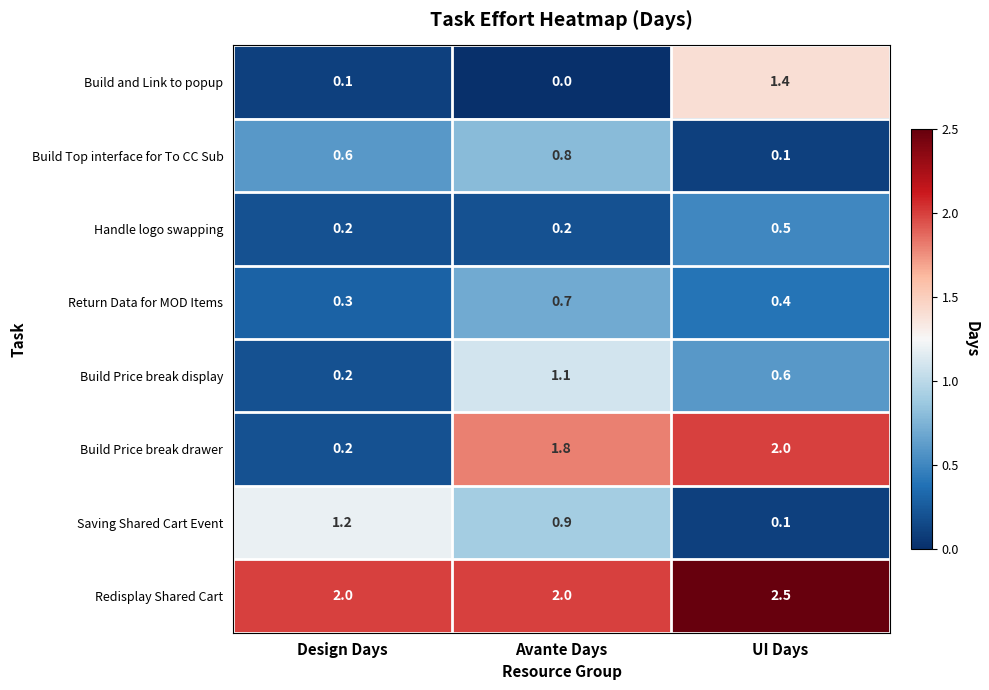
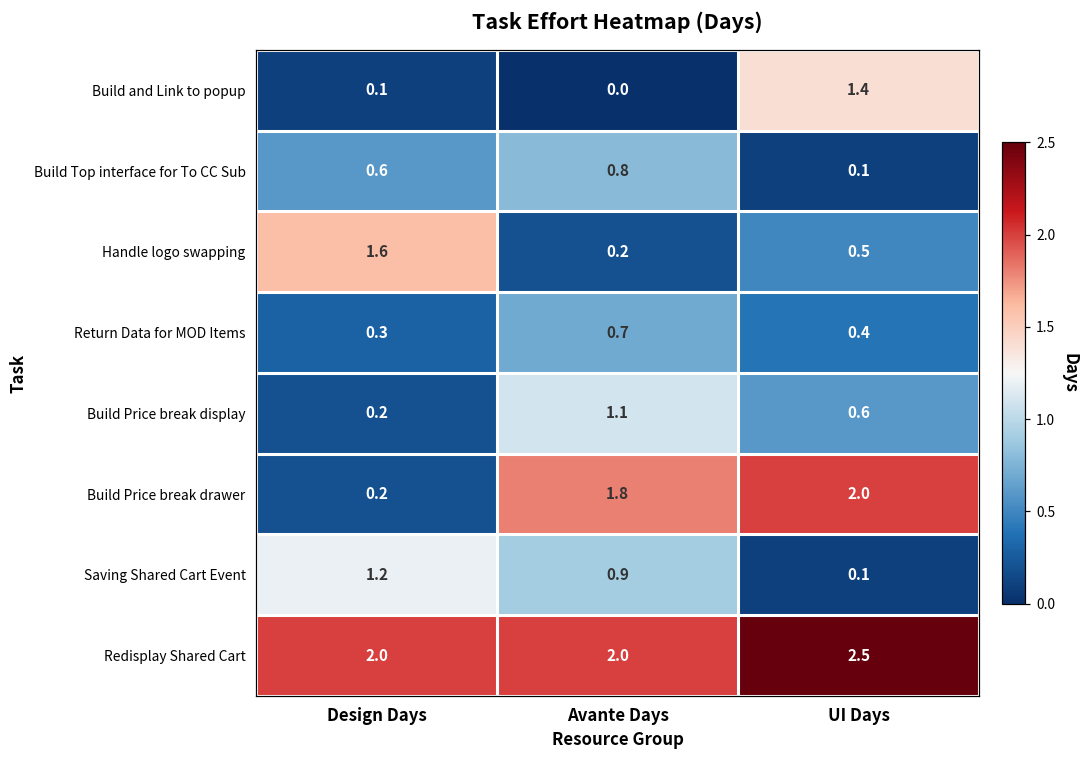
  {
    "Build and Link to popup": {
      "Design Days": 0.1,
      "Avante Days": 0.0,
      "UI Days": 1.4
    },
    "Build Top interface for To CC Sub": {
      "Design Days": 0.6,
      "Avante Days": 0.8,
      "UI Days": 0.1
    },
    "Handle logo swapping": {
-     "Design Days": 0.2,
+     "Design Days": 1.6,
      "Avante Days": 0.2,
      "UI Days": 0.5
    },
    "Return Data for MOD Items": {
      "Design Days": 0.3,
      "Avante Days": 0.7,
      "UI Days": 0.4
    },
    "Build Price break display": {
      "Design Days": 0.2,
      "Avante Days": 1.1,
      "UI Days": 0.6
    },
    "Build Price break drawer": {
      "Design Days": 0.2,
      "Avante Days": 1.8,
      "UI Days": 2.0
    },
    "Saving Shared Cart Event": {
      "Design Days": 1.2,
      "Avante Days": 0.9,
      "UI Days": 0.1
    },
    "Redisplay Shared Cart": {
      "Design Days": 2.0,
      "Avante Days": 2.0,
      "UI Days": 2.5
    }
  }
